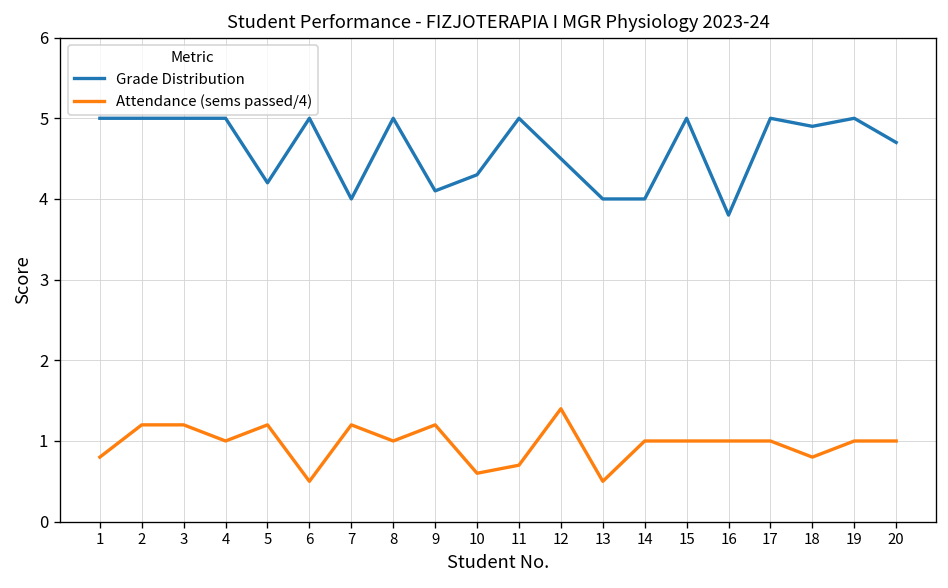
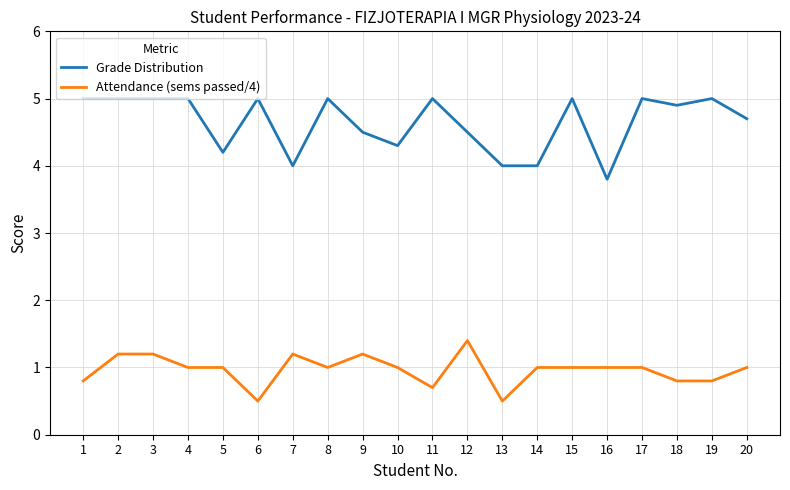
  {
    "Grade Distribution": {
      "5": 4.2,
      "7": 4.0,
      "8": 5.0,
-     "9": 4.1,
+     "9": 4.5,
      "10": 4.3,
      "11": 5.0,
      "12": 4.5,
      "13": 4.0,
      "14": 4.0,
      "15": 5.0,
      "16": 3.8,
      "17": 5.0,
      "18": 4.9,
      "19": 5.0,
      "20": 4.7
    },
    "Attendance (sems passed/4)": {
      "1": 0.8,
      "2": 1.2,
      "3": 1.2,
      "4": 1.0,
-     "5": 1.2,
+     "5": 1.0,
      "6": 0.5,
      "7": 1.2,
      "8": 1.0,
      "9": 1.2,
-     "10": 0.6,
+     "10": 1.0,
      "11": 0.7,
      "12": 1.4,
      "13": 0.5,
      "14": 1.0,
      "15": 1.0,
      "16": 1.0,
      "17": 1.0,
      "18": 0.8,
-     "19": 1.0,
+     "19": 0.8,
      "20": 1.0
    }
  }
